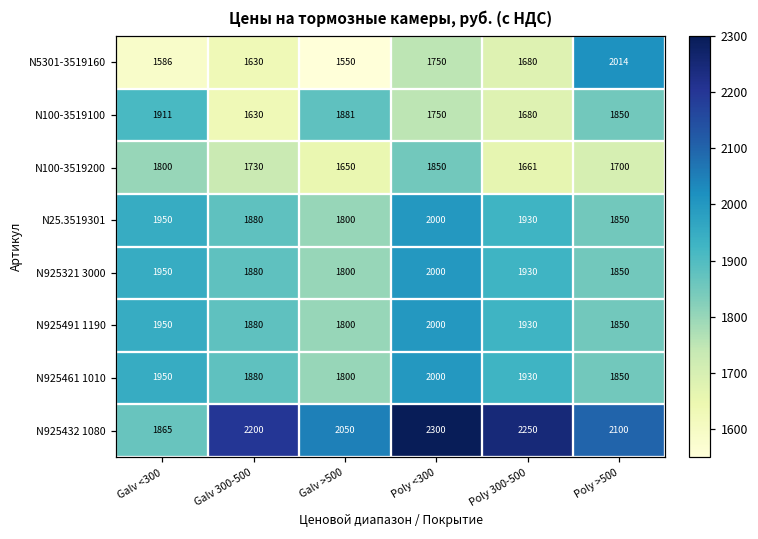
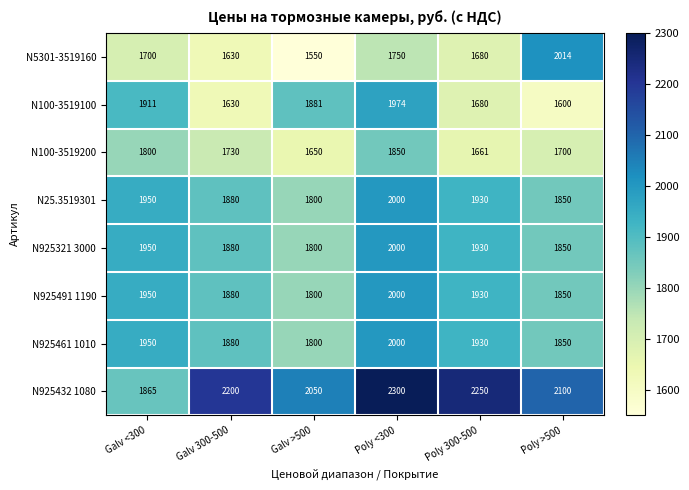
  {
    "N5301-3519160": {
-     "Galv <300": 1586,
+     "Galv <300": 1700,
      "Galv 300-500": 1630,
      "Galv >500": 1550,
      "Poly <300": 1750,
      "Poly 300-500": 1680,
      "Poly >500": 2014
    },
    "N100-3519100": {
      "Galv <300": 1911,
      "Galv 300-500": 1630,
      "Galv >500": 1881,
-     "Poly <300": 1750,
+     "Poly <300": 1974,
      "Poly 300-500": 1680,
-     "Poly >500": 1850
+     "Poly >500": 1600
    },
    "N100-3519200": {
      "Galv <300": 1800,
      "Galv 300-500": 1730,
      "Galv >500": 1650,
      "Poly <300": 1850,
      "Poly 300-500": 1661,
      "Poly >500": 1700
    },
    "N25.3519301": {
      "Galv <300": 1950,
      "Galv 300-500": 1880,
      "Galv >500": 1800,
      "Poly <300": 2000,
      "Poly 300-500": 1930,
      "Poly >500": 1850
    },
    "N925321 3000": {
      "Galv <300": 1950,
      "Galv 300-500": 1880,
      "Galv >500": 1800,
      "Poly <300": 2000,
      "Poly 300-500": 1930,
      "Poly >500": 1850
    },
    "N925491 1190": {
      "Galv <300": 1950,
      "Galv 300-500": 1880,
      "Galv >500": 1800,
      "Poly <300": 2000,
      "Poly 300-500": 1930,
      "Poly >500": 1850
    },
    "N925461 1010": {
      "Galv <300": 1950,
      "Galv 300-500": 1880,
      "Galv >500": 1800,
      "Poly <300": 2000,
      "Poly 300-500": 1930,
      "Poly >500": 1850
    },
    "N925432 1080": {
      "Galv <300": 1865,
      "Galv 300-500": 2200,
      "Galv >500": 2050,
      "Poly <300": 2300,
      "Poly 300-500": 2250,
      "Poly >500": 2100
    }
  }
